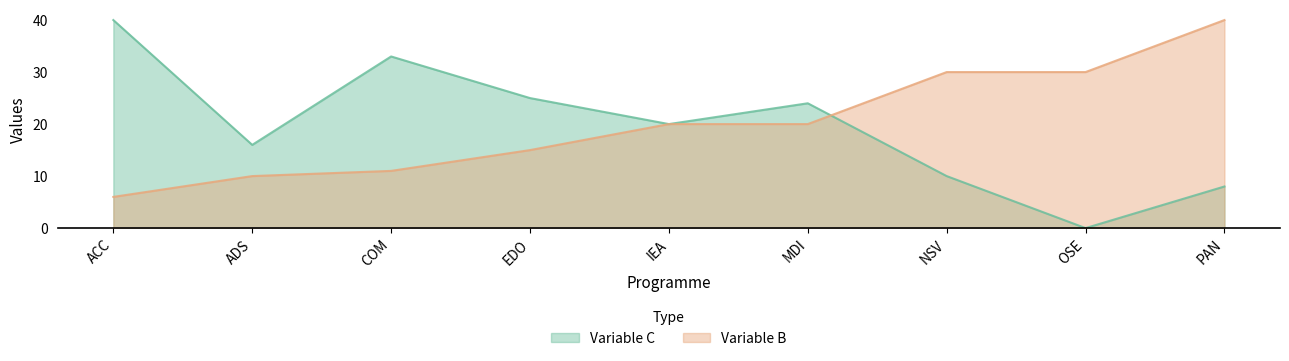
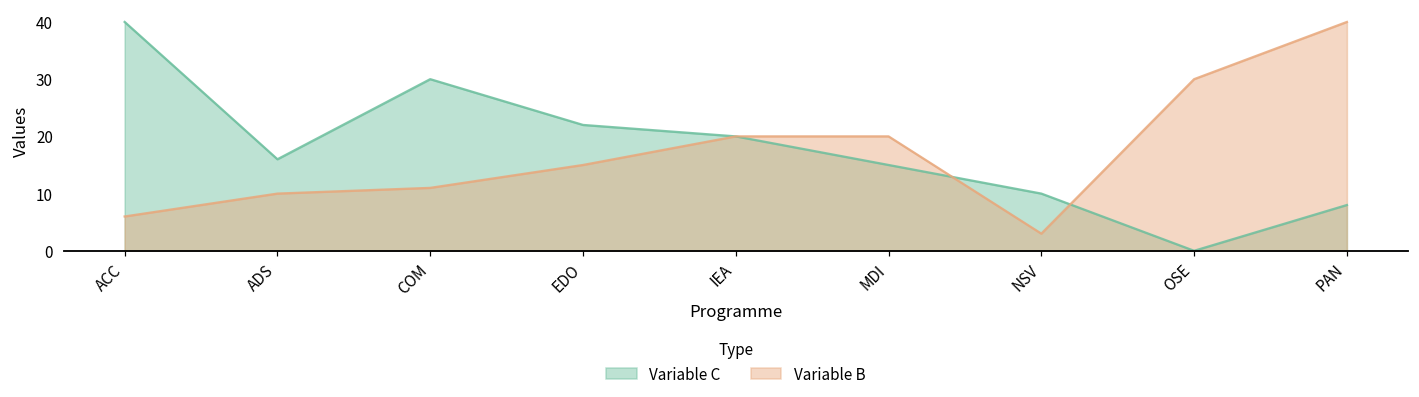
  {
    "Variable C": {
      "ACC": 40,
      "ADS": 16,
-     "COM": 33,
-     "EDO": 25,
-     "MDI": 24,
+     "COM": 30,
+     "EDO": 22,
+     "MDI": 15,
      "NSV": 10,
      "OSE": 0,
      "PAN": 8
    },
    "Variable B": {
      "ACC": 6,
      "ADS": 10,
      "COM": 11,
      "EDO": 15,
      "MDI": 20,
-     "NSV": 30,
+     "NSV": 3,
      "OSE": 30,
      "PAN": 40
    }
  }
